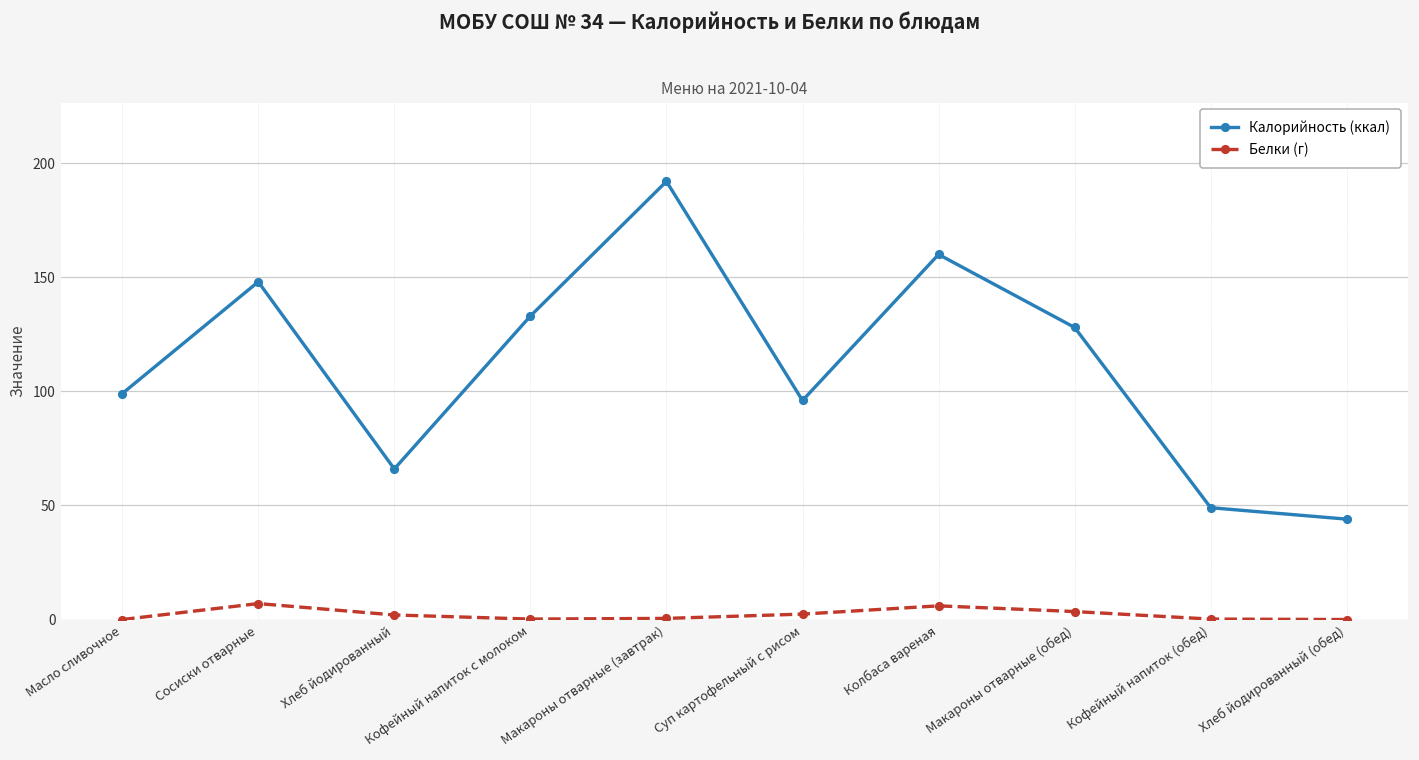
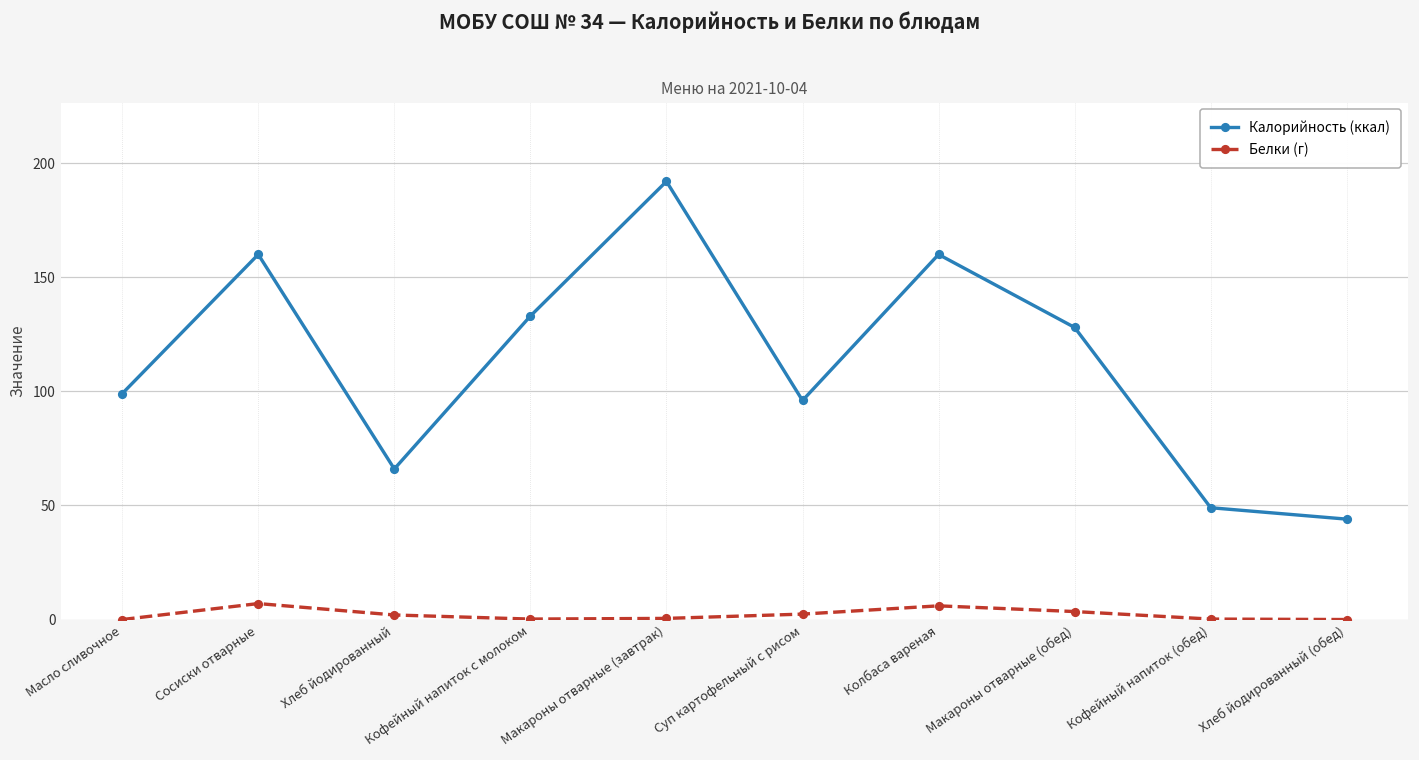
  {
    "Калорийность (ккал)": {
      "Масло сливочное": 99,
-     "Сосиски отварные": 148,
+     "Сосиски отварные": 160,
      "Хлеб йодированный": 66,
      "Кофейный напиток с молоком": 133,
      "Макароны отварные (завтрак)": 192,
      "Суп картофельный с рисом": 96,
      "Колбаса вареная": 160,
      "Макароны отварные (обед)": 128,
      "Кофейный напиток (обед)": 49,
      "Хлеб йодированный (обед)": 44
    },
    "Белки (г)": {
      "Масло сливочное": 0,
      "Сосиски отварные": 7,
      "Хлеб йодированный": 2,
      "Кофейный напиток с молоком": 0,
      "Макароны отварные (завтрак)": 1,
      "Суп картофельный с рисом": 2,
      "Колбаса вареная": 6,
      "Макароны отварные (обед)": 4,
      "Кофейный напиток (обед)": 0,
      "Хлеб йодированный (обед)": 0
    }
  }
